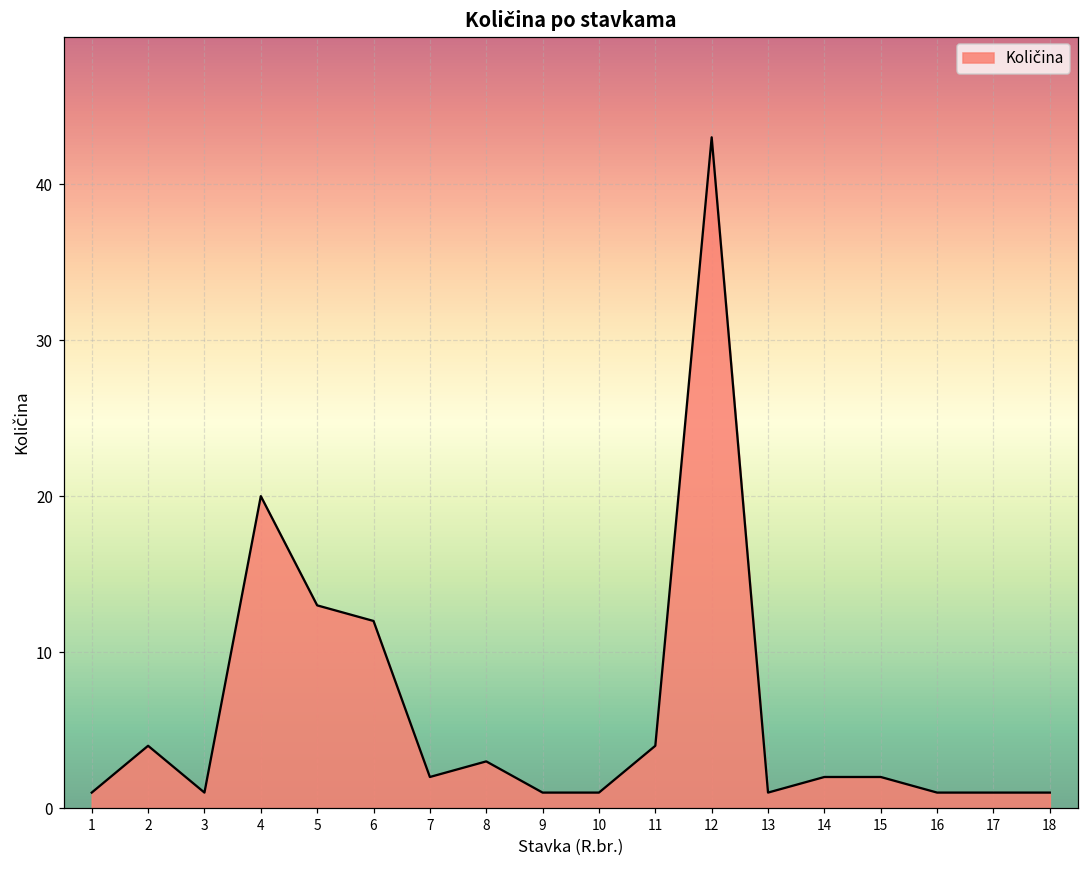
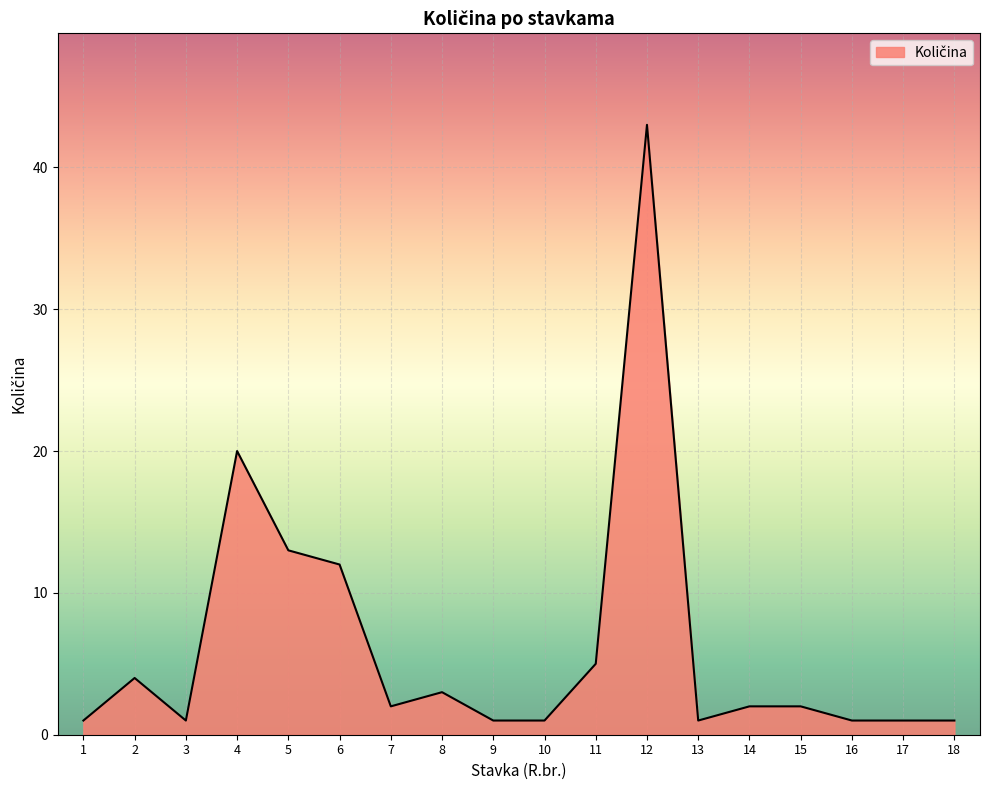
  {
    "1": 1,
    "2": 4,
    "3": 1,
    "4": 20,
    "5": 13,
    "6": 12,
    "7": 2,
    "8": 3,
    "9": 1,
    "10": 1,
-   "11": 4,
+   "11": 5,
    "12": 43,
    "13": 1,
    "14": 2,
    "15": 2,
    "16": 1,
    "17": 1,
    "18": 1
  }
